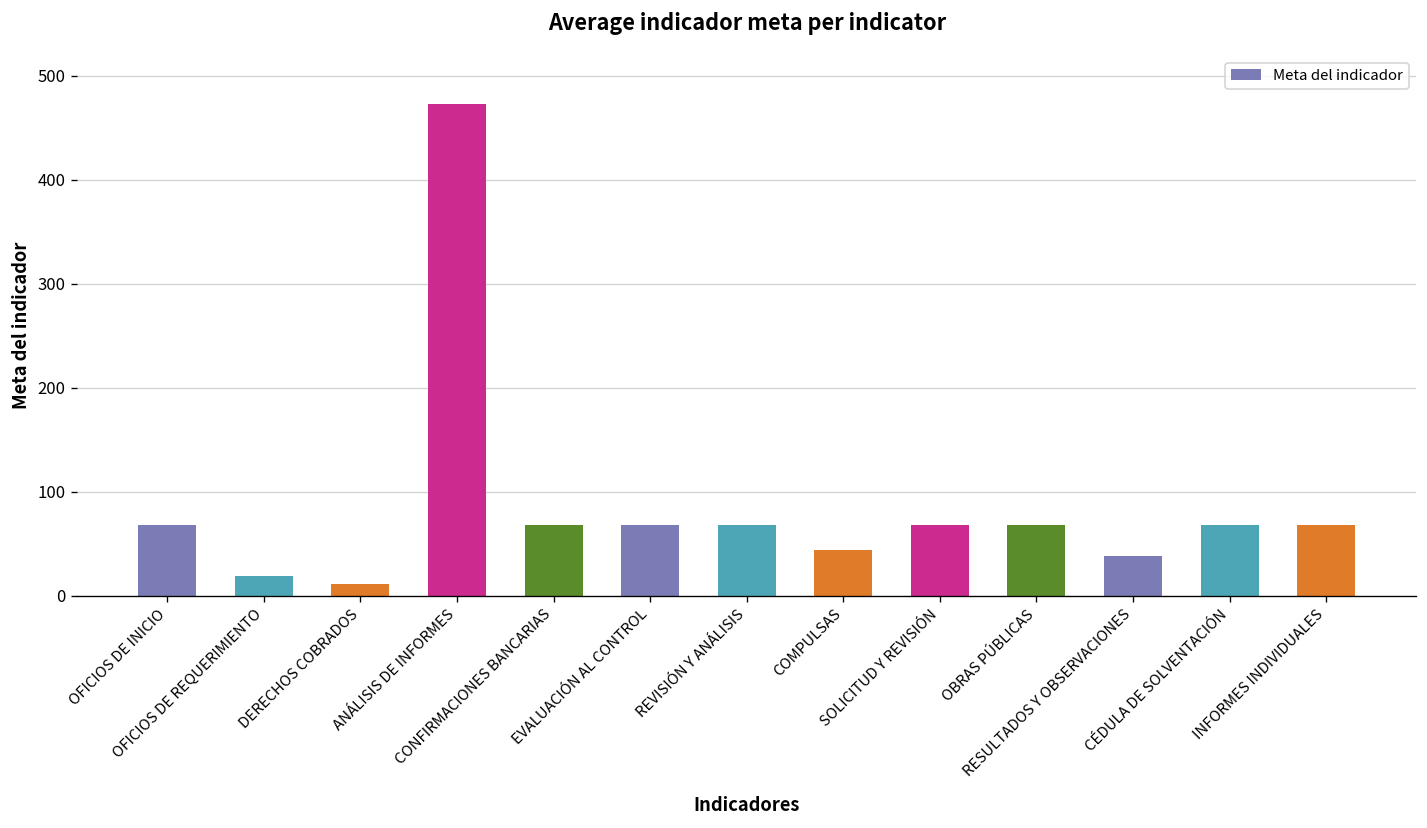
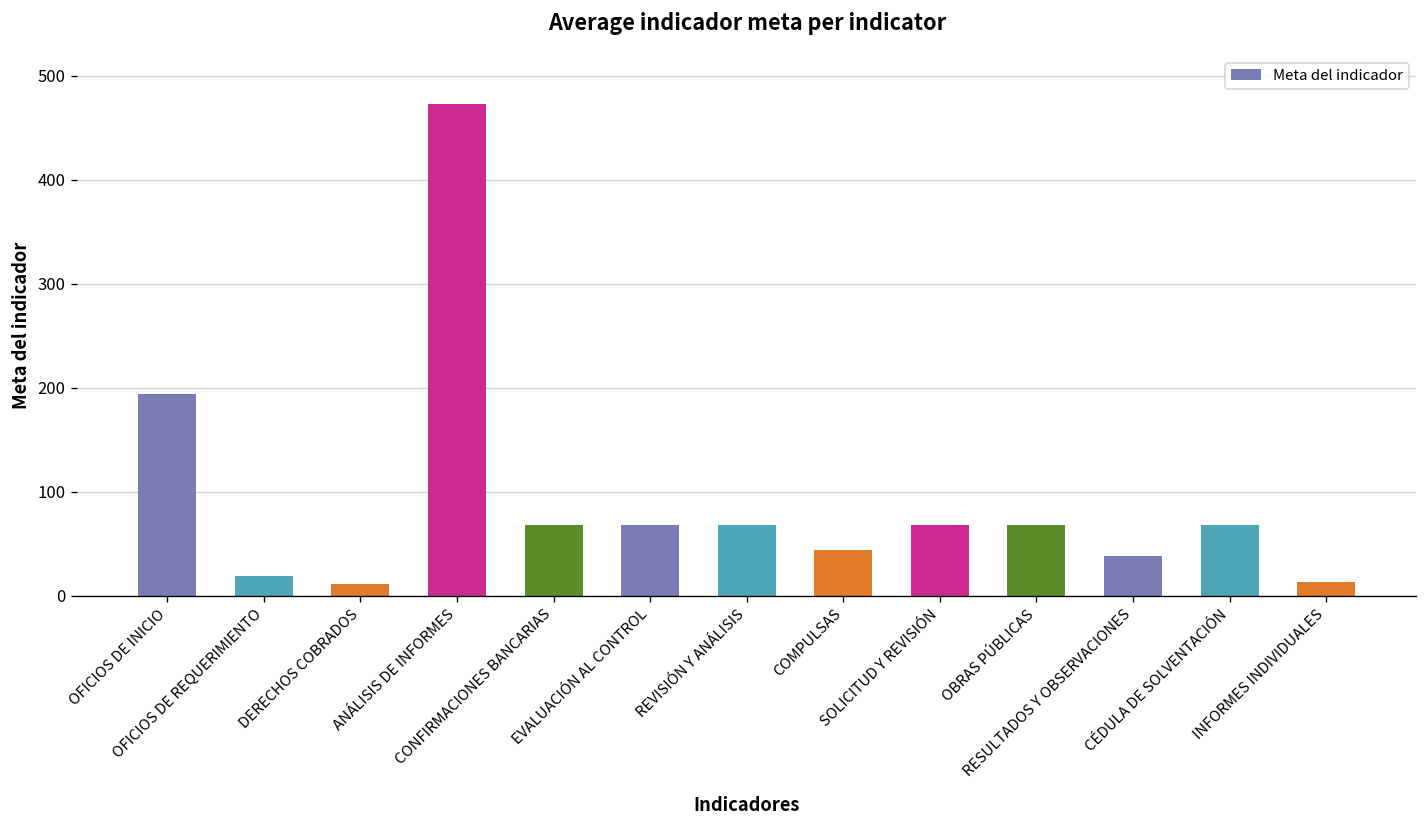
  {
-   "OFICIOS DE INICIO": 70,
+   "OFICIOS DE INICIO": 190,
    "OFICIOS DE REQUERIMIENTO": 20,
    "DERECHOS COBRADOS": 10,
    "ANÁLISIS DE INFORMES": 470,
    "CONFIRMACIONES BANCARIAS": 70,
    "EVALUACIÓN AL CONTROL": 70,
    "REVISIÓN Y ANÁLISIS": 70,
    "COMPULSAS": 40,
    "SOLICITUD Y REVISIÓN": 70,
    "OBRAS PÚBLICAS": 70,
    "RESULTADOS Y OBSERVACIONES": 40,
    "CÉDULA DE SOLVENTACIÓN": 70,
-   "INFORMES INDIVIDUALES": 70
+   "INFORMES INDIVIDUALES": 10
  }
